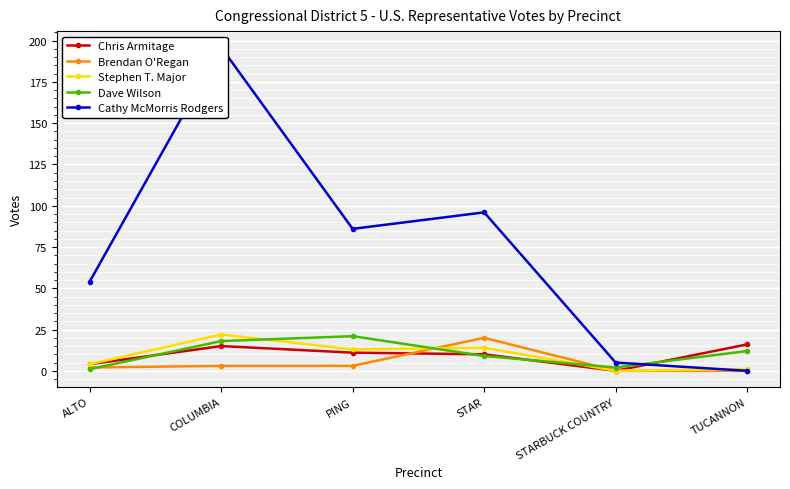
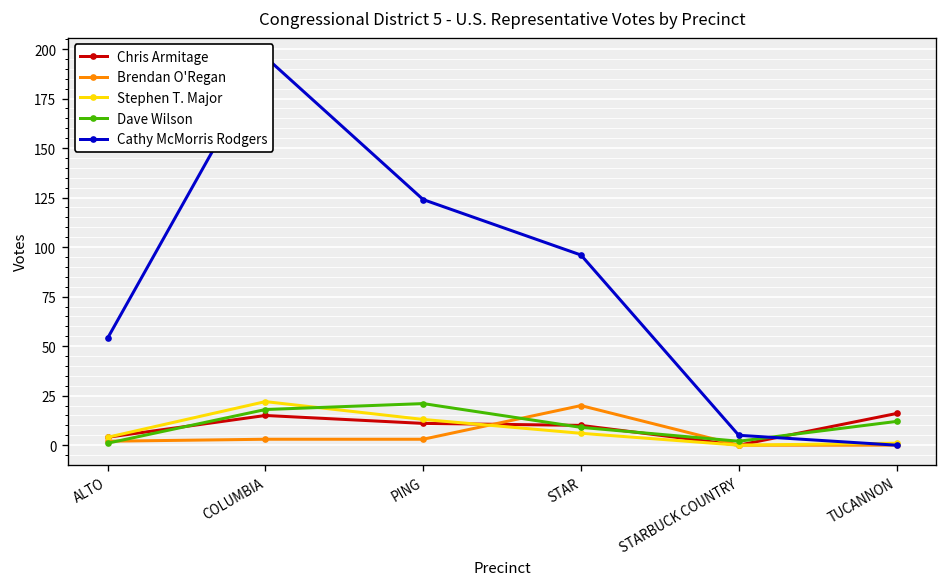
  {
    "Chris Armitage": {
      "COLUMBIA": 15,
      "PING": 11,
      "TUCANNON": 16
    },
    "Brendan O'Regan": {
      "COLUMBIA": 3,
      "PING": 3,
      "STAR": 20
    },
    "Stephen T. Major": {
      "COLUMBIA": 22,
      "PING": 13,
-     "STAR": 14
+     "STAR": 6
    },
    "Dave Wilson": {
      "COLUMBIA": 18,
      "PING": 21,
      "STARBUCK COUNTRY": 2,
      "TUCANNON": 12
    },
    "Cathy McMorris Rodgers": {
      "ALTO": 54,
-     "PING": 86,
+     "PING": 124,
      "STAR": 96,
      "STARBUCK COUNTRY": 5
    }
  }
